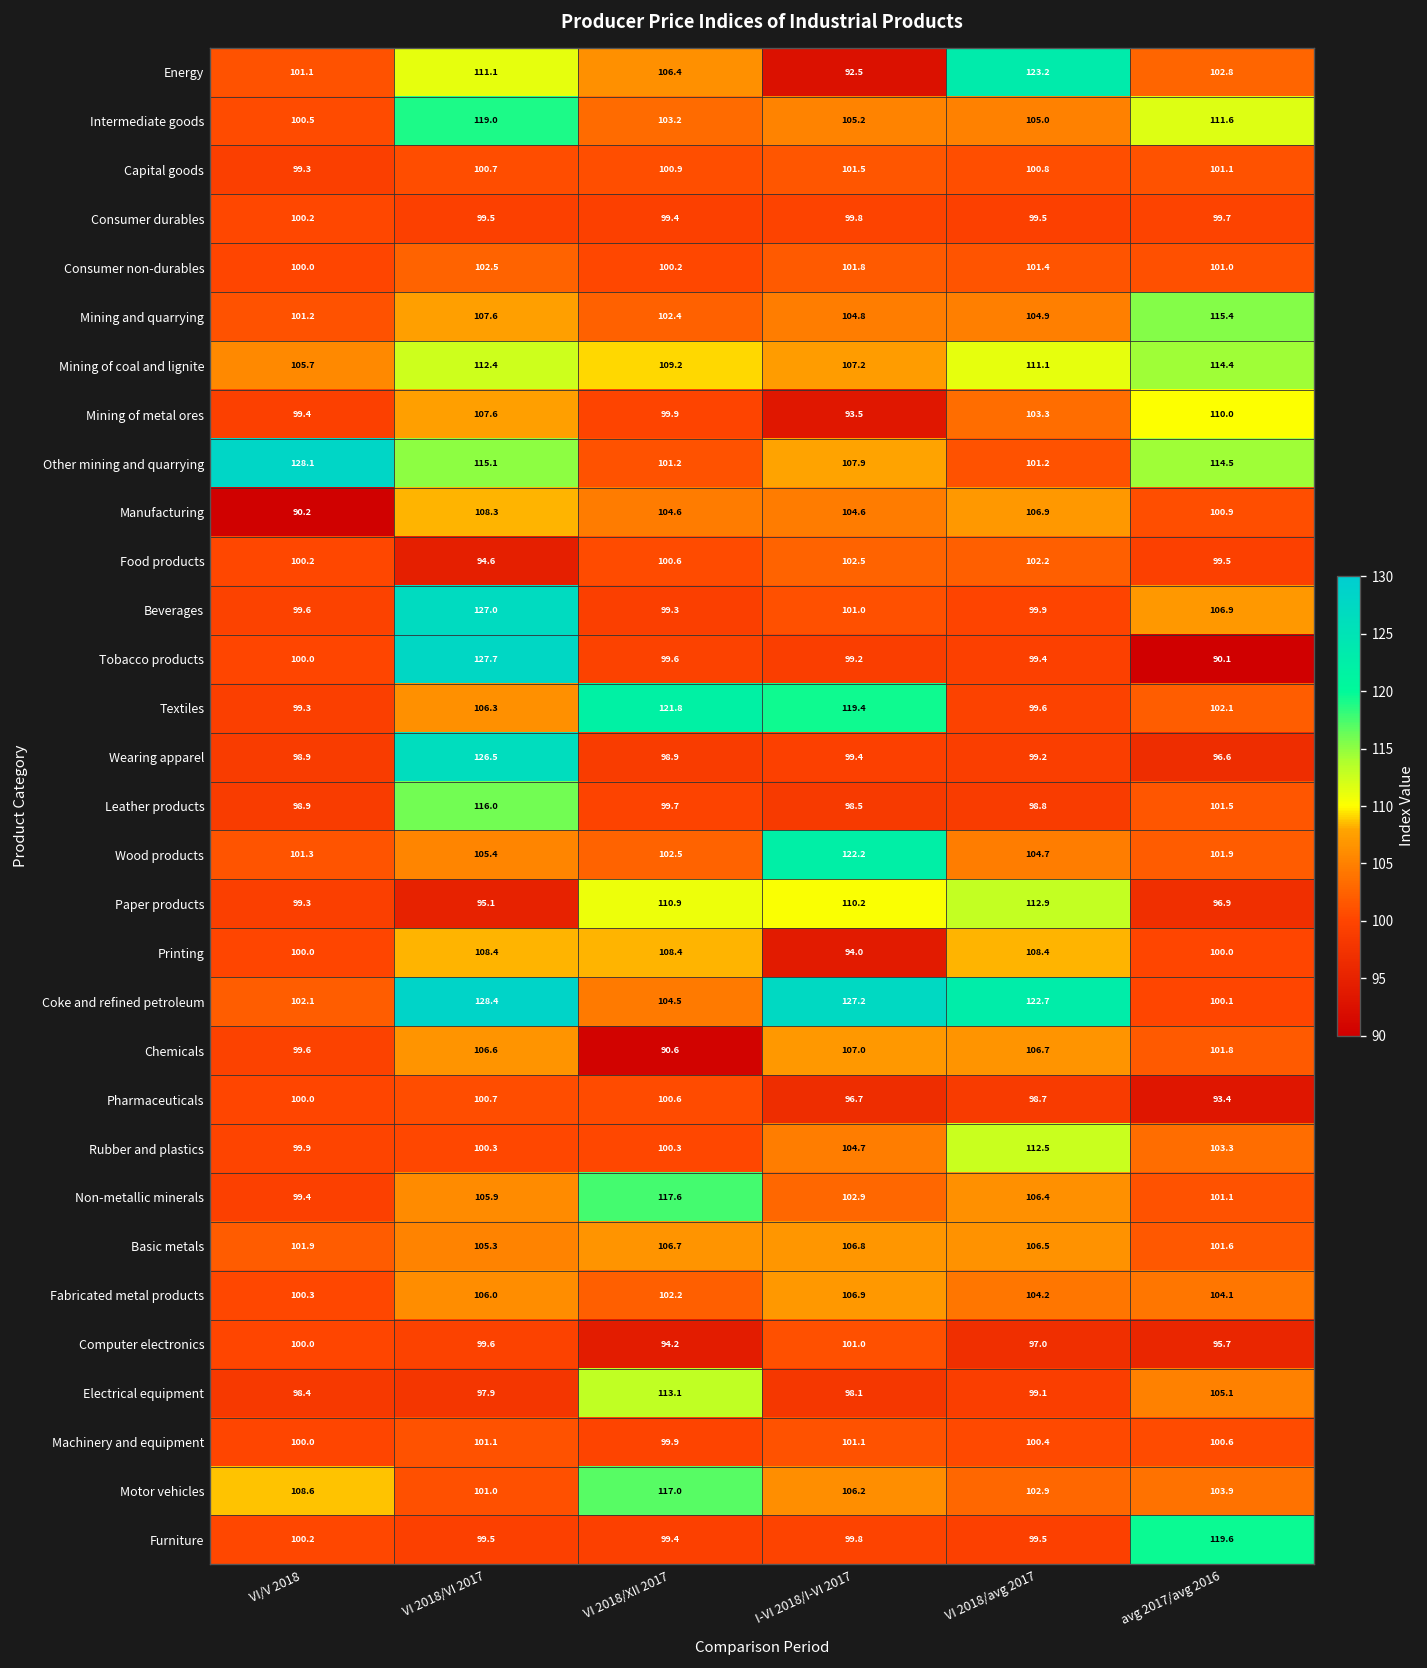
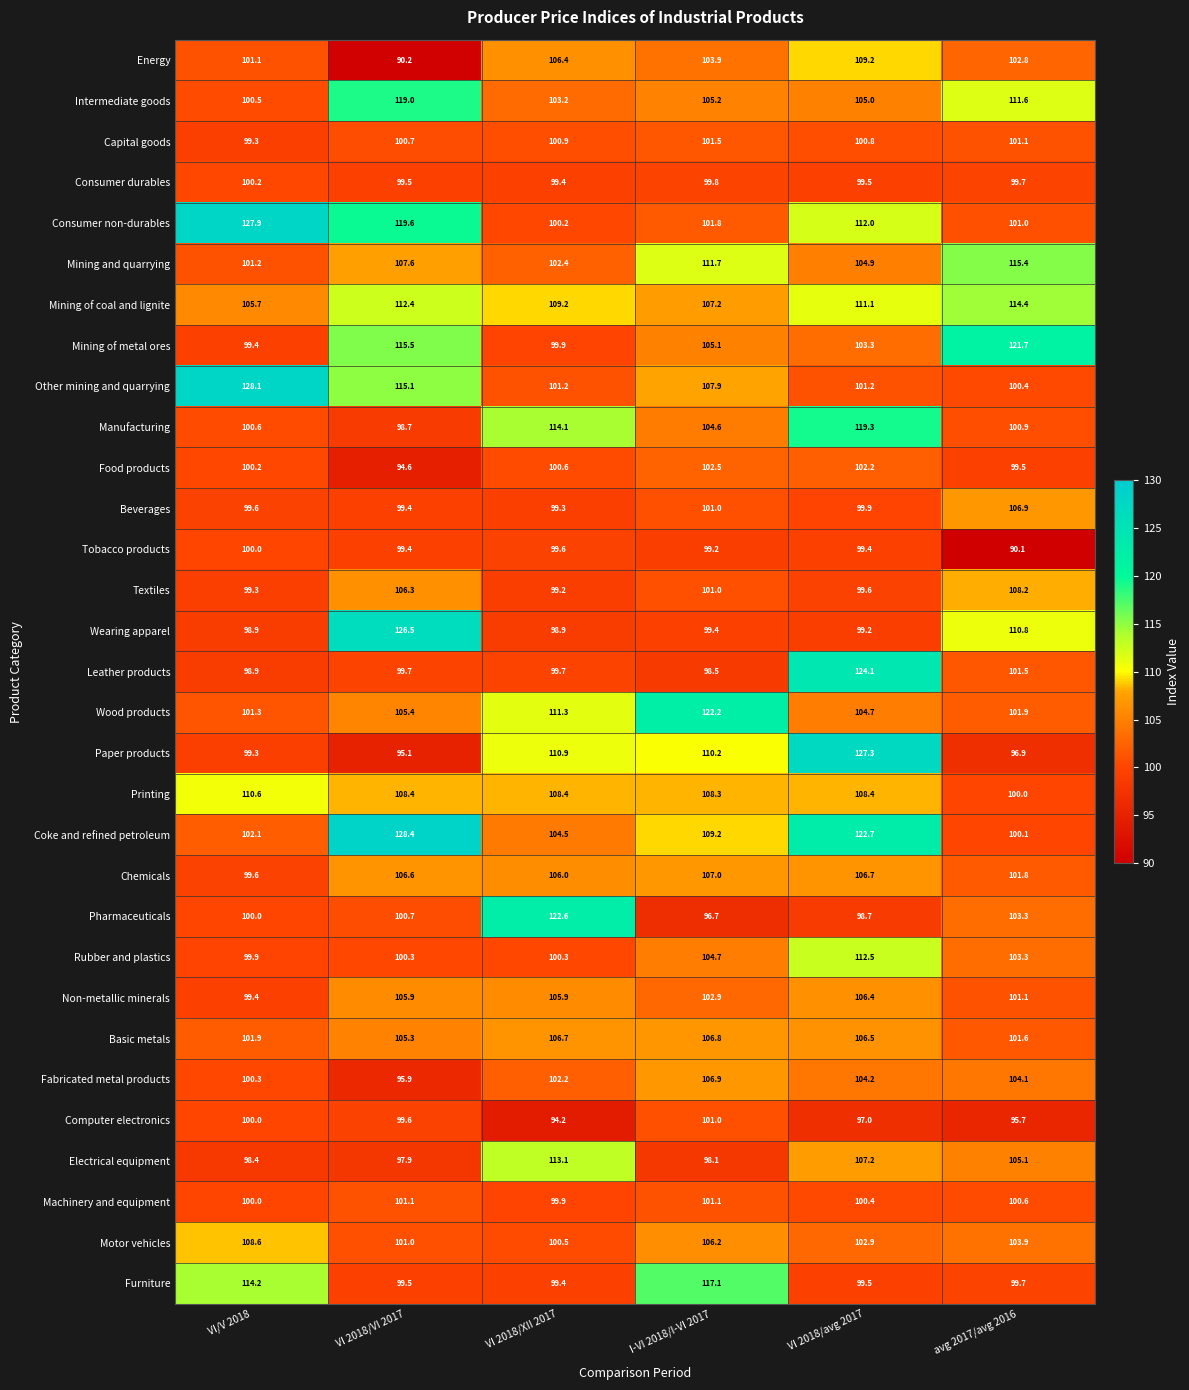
  {
    "Energy": {
      "VI/V 2018": 101.1,
-     "VI 2018/VI 2017": 111.1,
+     "VI 2018/VI 2017": 90.2,
      "VI 2018/XII 2017": 106.4,
-     "I-VI 2018/I-VI 2017": 92.5,
-     "VI 2018/avg 2017": 123.2,
+     "I-VI 2018/I-VI 2017": 103.9,
+     "VI 2018/avg 2017": 109.2,
      "avg 2017/avg 2016": 102.8
    },
    "Intermediate goods": {
      "VI/V 2018": 100.5,
      "VI 2018/VI 2017": 119.0,
      "VI 2018/XII 2017": 103.2,
      "I-VI 2018/I-VI 2017": 105.2,
      "VI 2018/avg 2017": 105.0,
      "avg 2017/avg 2016": 111.6
    },
    "Capital goods": {
      "VI/V 2018": 99.3,
      "VI 2018/VI 2017": 100.7,
      "VI 2018/XII 2017": 100.9,
      "I-VI 2018/I-VI 2017": 101.5,
      "VI 2018/avg 2017": 100.8,
      "avg 2017/avg 2016": 101.1
    },
    "Consumer durables": {
      "VI/V 2018": 100.2,
      "VI 2018/VI 2017": 99.5,
      "VI 2018/XII 2017": 99.4,
      "I-VI 2018/I-VI 2017": 99.8,
      "VI 2018/avg 2017": 99.5,
      "avg 2017/avg 2016": 99.7
    },
    "Consumer non-durables": {
-     "VI/V 2018": 100.0,
-     "VI 2018/VI 2017": 102.5,
+     "VI/V 2018": 127.9,
+     "VI 2018/VI 2017": 119.6,
      "VI 2018/XII 2017": 100.2,
      "I-VI 2018/I-VI 2017": 101.8,
-     "VI 2018/avg 2017": 101.4,
+     "VI 2018/avg 2017": 112.0,
      "avg 2017/avg 2016": 101.0
    },
    "Mining and quarrying": {
      "VI/V 2018": 101.2,
      "VI 2018/VI 2017": 107.6,
      "VI 2018/XII 2017": 102.4,
-     "I-VI 2018/I-VI 2017": 104.8,
+     "I-VI 2018/I-VI 2017": 111.7,
      "VI 2018/avg 2017": 104.9,
      "avg 2017/avg 2016": 115.4
    },
    "Mining of coal and lignite": {
      "VI/V 2018": 105.7,
      "VI 2018/VI 2017": 112.4,
      "VI 2018/XII 2017": 109.2,
      "I-VI 2018/I-VI 2017": 107.2,
      "VI 2018/avg 2017": 111.1,
      "avg 2017/avg 2016": 114.4
    },
    "Mining of metal ores": {
      "VI/V 2018": 99.4,
-     "VI 2018/VI 2017": 107.6,
+     "VI 2018/VI 2017": 115.5,
      "VI 2018/XII 2017": 99.9,
-     "I-VI 2018/I-VI 2017": 93.5,
+     "I-VI 2018/I-VI 2017": 105.1,
      "VI 2018/avg 2017": 103.3,
-     "avg 2017/avg 2016": 110.0
+     "avg 2017/avg 2016": 121.7
    },
    "Other mining and quarrying": {
      "VI/V 2018": 128.1,
      "VI 2018/VI 2017": 115.1,
      "VI 2018/XII 2017": 101.2,
      "I-VI 2018/I-VI 2017": 107.9,
      "VI 2018/avg 2017": 101.2,
-     "avg 2017/avg 2016": 114.5
+     "avg 2017/avg 2016": 100.4
    },
    "Manufacturing": {
-     "VI/V 2018": 90.2,
-     "VI 2018/VI 2017": 108.3,
-     "VI 2018/XII 2017": 104.6,
+     "VI/V 2018": 100.6,
+     "VI 2018/VI 2017": 98.7,
+     "VI 2018/XII 2017": 114.1,
      "I-VI 2018/I-VI 2017": 104.6,
-     "VI 2018/avg 2017": 106.9,
+     "VI 2018/avg 2017": 119.3,
      "avg 2017/avg 2016": 100.9
    },
    "Food products": {
      "VI/V 2018": 100.2,
      "VI 2018/VI 2017": 94.6,
      "VI 2018/XII 2017": 100.6,
      "I-VI 2018/I-VI 2017": 102.5,
      "VI 2018/avg 2017": 102.2,
      "avg 2017/avg 2016": 99.5
    },
    "Beverages": {
      "VI/V 2018": 99.6,
-     "VI 2018/VI 2017": 127.0,
+     "VI 2018/VI 2017": 99.4,
      "VI 2018/XII 2017": 99.3,
      "I-VI 2018/I-VI 2017": 101.0,
      "VI 2018/avg 2017": 99.9,
      "avg 2017/avg 2016": 106.9
    },
    "Tobacco products": {
      "VI/V 2018": 100.0,
-     "VI 2018/VI 2017": 127.7,
+     "VI 2018/VI 2017": 99.4,
      "VI 2018/XII 2017": 99.6,
      "I-VI 2018/I-VI 2017": 99.2,
      "VI 2018/avg 2017": 99.4,
      "avg 2017/avg 2016": 90.1
    },
    "Textiles": {
      "VI/V 2018": 99.3,
      "VI 2018/VI 2017": 106.3,
-     "VI 2018/XII 2017": 121.8,
-     "I-VI 2018/I-VI 2017": 119.4,
+     "VI 2018/XII 2017": 99.2,
+     "I-VI 2018/I-VI 2017": 101.0,
      "VI 2018/avg 2017": 99.6,
-     "avg 2017/avg 2016": 102.1
+     "avg 2017/avg 2016": 108.2
    },
    "Wearing apparel": {
      "VI/V 2018": 98.9,
      "VI 2018/VI 2017": 126.5,
      "VI 2018/XII 2017": 98.9,
      "I-VI 2018/I-VI 2017": 99.4,
      "VI 2018/avg 2017": 99.2,
-     "avg 2017/avg 2016": 96.6
+     "avg 2017/avg 2016": 110.8
    },
    "Leather products": {
      "VI/V 2018": 98.9,
-     "VI 2018/VI 2017": 116.0,
+     "VI 2018/VI 2017": 99.7,
      "VI 2018/XII 2017": 99.7,
      "I-VI 2018/I-VI 2017": 98.5,
-     "VI 2018/avg 2017": 98.8,
+     "VI 2018/avg 2017": 124.1,
      "avg 2017/avg 2016": 101.5
    },
    "Wood products": {
      "VI/V 2018": 101.3,
      "VI 2018/VI 2017": 105.4,
-     "VI 2018/XII 2017": 102.5,
+     "VI 2018/XII 2017": 111.3,
      "I-VI 2018/I-VI 2017": 122.2,
      "VI 2018/avg 2017": 104.7,
      "avg 2017/avg 2016": 101.9
    },
    "Paper products": {
      "VI/V 2018": 99.3,
      "VI 2018/VI 2017": 95.1,
      "VI 2018/XII 2017": 110.9,
      "I-VI 2018/I-VI 2017": 110.2,
-     "VI 2018/avg 2017": 112.9,
+     "VI 2018/avg 2017": 127.3,
      "avg 2017/avg 2016": 96.9
    },
    "Printing": {
-     "VI/V 2018": 100.0,
+     "VI/V 2018": 110.6,
      "VI 2018/VI 2017": 108.4,
      "VI 2018/XII 2017": 108.4,
-     "I-VI 2018/I-VI 2017": 94.0,
+     "I-VI 2018/I-VI 2017": 108.3,
      "VI 2018/avg 2017": 108.4,
      "avg 2017/avg 2016": 100.0
    },
    "Coke and refined petroleum": {
      "VI/V 2018": 102.1,
      "VI 2018/VI 2017": 128.4,
      "VI 2018/XII 2017": 104.5,
-     "I-VI 2018/I-VI 2017": 127.2,
+     "I-VI 2018/I-VI 2017": 109.2,
      "VI 2018/avg 2017": 122.7,
      "avg 2017/avg 2016": 100.1
    },
    "Chemicals": {
      "VI/V 2018": 99.6,
      "VI 2018/VI 2017": 106.6,
-     "VI 2018/XII 2017": 90.6,
+     "VI 2018/XII 2017": 106.0,
      "I-VI 2018/I-VI 2017": 107.0,
      "VI 2018/avg 2017": 106.7,
      "avg 2017/avg 2016": 101.8
    },
    "Pharmaceuticals": {
      "VI/V 2018": 100.0,
      "VI 2018/VI 2017": 100.7,
-     "VI 2018/XII 2017": 100.6,
+     "VI 2018/XII 2017": 122.6,
      "I-VI 2018/I-VI 2017": 96.7,
      "VI 2018/avg 2017": 98.7,
-     "avg 2017/avg 2016": 93.4
+     "avg 2017/avg 2016": 103.3
    },
    "Rubber and plastics": {
      "VI/V 2018": 99.9,
      "VI 2018/VI 2017": 100.3,
      "VI 2018/XII 2017": 100.3,
      "I-VI 2018/I-VI 2017": 104.7,
      "VI 2018/avg 2017": 112.5,
      "avg 2017/avg 2016": 103.3
    },
    "Non-metallic minerals": {
      "VI/V 2018": 99.4,
      "VI 2018/VI 2017": 105.9,
-     "VI 2018/XII 2017": 117.6,
+     "VI 2018/XII 2017": 105.9,
      "I-VI 2018/I-VI 2017": 102.9,
      "VI 2018/avg 2017": 106.4,
      "avg 2017/avg 2016": 101.1
    },
    "Basic metals": {
      "VI/V 2018": 101.9,
      "VI 2018/VI 2017": 105.3,
      "VI 2018/XII 2017": 106.7,
      "I-VI 2018/I-VI 2017": 106.8,
      "VI 2018/avg 2017": 106.5,
      "avg 2017/avg 2016": 101.6
    },
    "Fabricated metal products": {
      "VI/V 2018": 100.3,
-     "VI 2018/VI 2017": 106.0,
+     "VI 2018/VI 2017": 95.9,
      "VI 2018/XII 2017": 102.2,
      "I-VI 2018/I-VI 2017": 106.9,
      "VI 2018/avg 2017": 104.2,
      "avg 2017/avg 2016": 104.1
    },
    "Computer electronics": {
      "VI/V 2018": 100.0,
      "VI 2018/VI 2017": 99.6,
      "VI 2018/XII 2017": 94.2,
      "I-VI 2018/I-VI 2017": 101.0,
      "VI 2018/avg 2017": 97.0,
      "avg 2017/avg 2016": 95.7
    },
    "Electrical equipment": {
      "VI/V 2018": 98.4,
      "VI 2018/VI 2017": 97.9,
      "VI 2018/XII 2017": 113.1,
      "I-VI 2018/I-VI 2017": 98.1,
-     "VI 2018/avg 2017": 99.1,
+     "VI 2018/avg 2017": 107.2,
      "avg 2017/avg 2016": 105.1
    },
    "Machinery and equipment": {
      "VI/V 2018": 100.0,
      "VI 2018/VI 2017": 101.1,
      "VI 2018/XII 2017": 99.9,
      "I-VI 2018/I-VI 2017": 101.1,
      "VI 2018/avg 2017": 100.4,
      "avg 2017/avg 2016": 100.6
    },
    "Motor vehicles": {
      "VI/V 2018": 108.6,
      "VI 2018/VI 2017": 101.0,
-     "VI 2018/XII 2017": 117.0,
+     "VI 2018/XII 2017": 100.5,
      "I-VI 2018/I-VI 2017": 106.2,
      "VI 2018/avg 2017": 102.9,
      "avg 2017/avg 2016": 103.9
    },
    "Furniture": {
-     "VI/V 2018": 100.2,
+     "VI/V 2018": 114.2,
      "VI 2018/VI 2017": 99.5,
      "VI 2018/XII 2017": 99.4,
-     "I-VI 2018/I-VI 2017": 99.8,
+     "I-VI 2018/I-VI 2017": 117.1,
      "VI 2018/avg 2017": 99.5,
-     "avg 2017/avg 2016": 119.6
+     "avg 2017/avg 2016": 99.7
    }
  }
